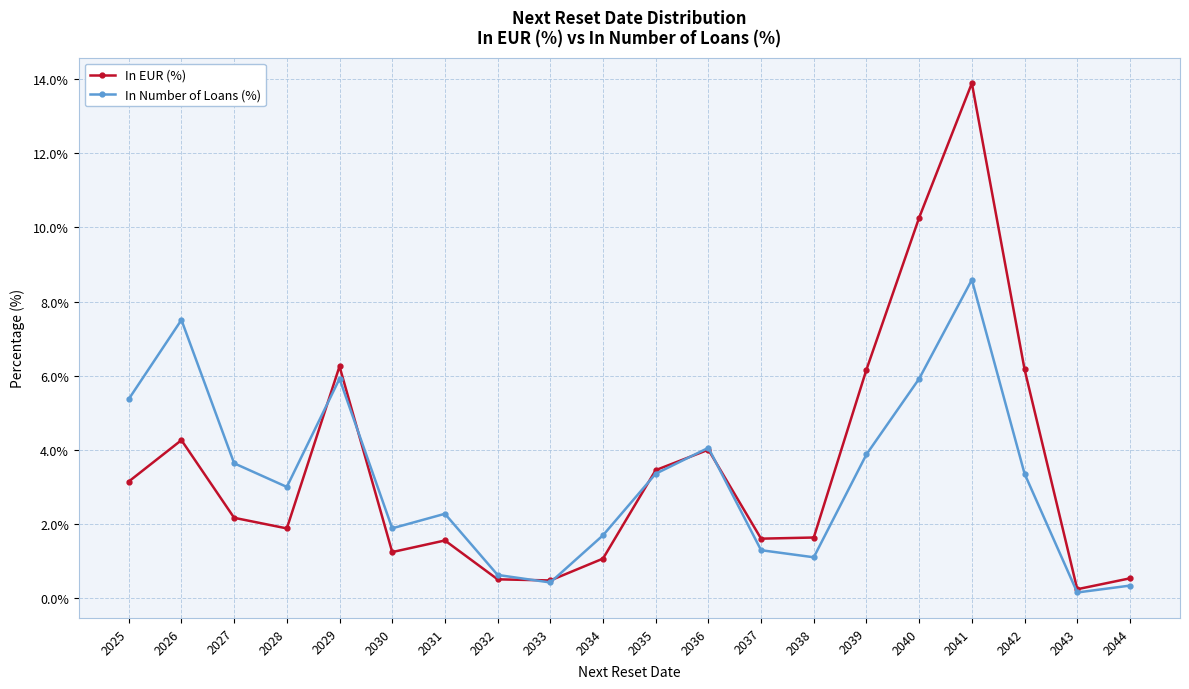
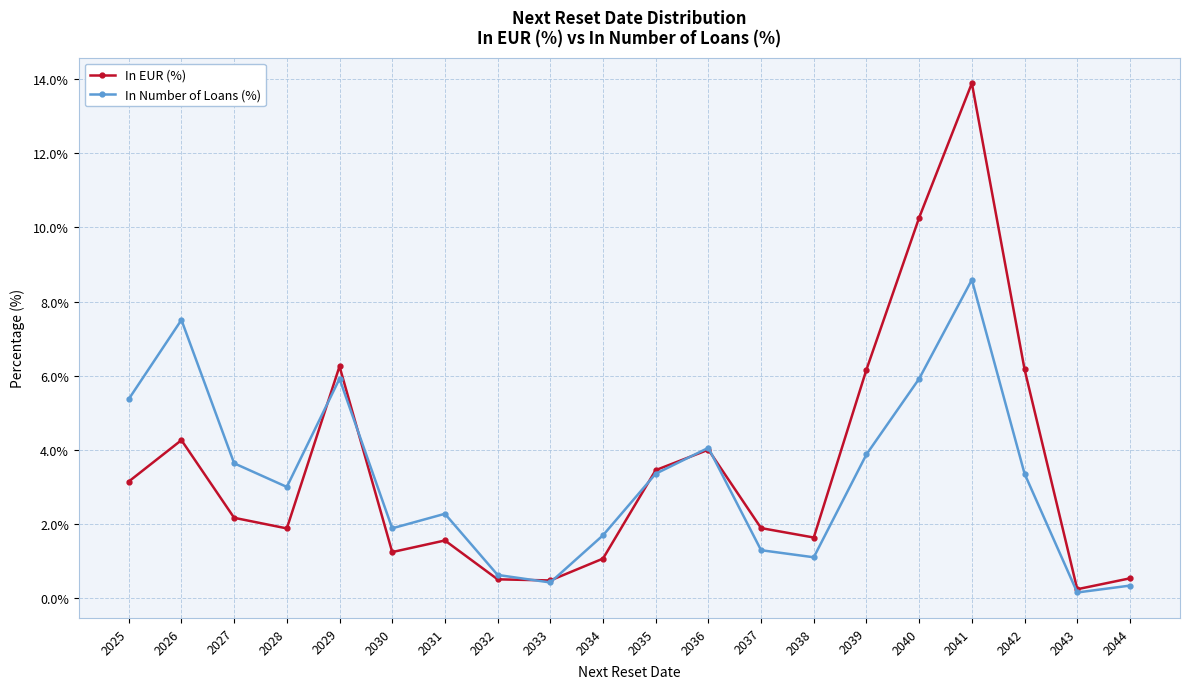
  {
    "In EUR (%)": {
      "2025": "3.1%",
      "2026": "4.3%",
      "2027": "2.2%",
      "2028": "1.9%",
      "2029": "6.3%",
      "2030": "1.2%",
      "2031": "1.6%",
      "2032": "0.5%",
      "2034": "1.1%",
      "2035": "3.4%",
-     "2037": "1.6%",
+     "2037": "1.9%",
      "2038": "1.6%",
      "2039": "6.2%",
      "2040": "10.3%",
      "2041": "13.9%",
      "2042": "6.2%",
      "2043": "0.2%",
      "2044": "0.5%"
    },
    "In Number of Loans (%)": {
      "2025": "5.4%",
      "2026": "7.5%",
      "2027": "3.6%",
      "2028": "3.0%",
      "2029": "5.9%",
      "2030": "1.9%",
      "2031": "2.3%",
      "2032": "0.6%",
      "2034": "1.7%",
      "2035": "3.4%",
      "2037": "1.3%",
      "2038": "1.1%",
      "2039": "3.9%",
      "2040": "5.9%",
      "2041": "8.6%",
      "2042": "3.4%",
      "2043": "0.1%",
      "2044": "0.3%"
    }
  }
